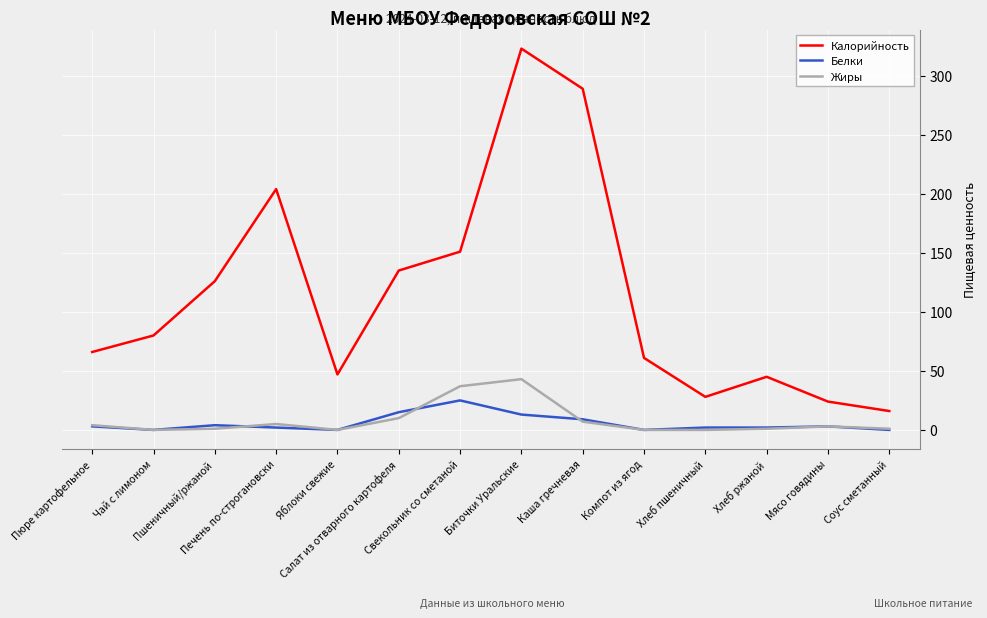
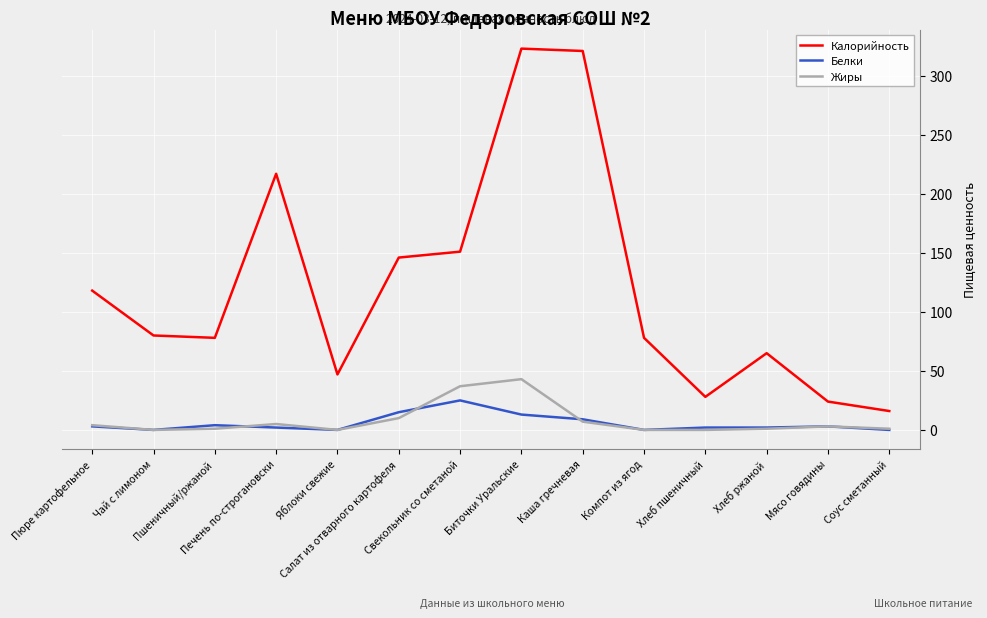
  {
    "Калорийность": {
-     "Пюре картофельное": 66,
+     "Пюре картофельное": 118,
      "Чай с лимоном": 80,
-     "Пшеничный/ржаной": 126,
-     "Печень по-строгановски": 204,
+     "Пшеничный/ржаной": 78,
+     "Печень по-строгановски": 217,
      "Яблоки свежие": 47,
-     "Салат из отварного картофеля": 135,
+     "Салат из отварного картофеля": 146,
      "Свекольник со сметаной": 151,
-     "Каша гречневая": 289,
-     "Компот из ягод": 61,
+     "Каша гречневая": 321,
+     "Компот из ягод": 78,
      "Хлеб пшеничный": 28,
-     "Хлеб ржаной": 45,
+     "Хлеб ржаной": 65,
      "Мясо говядины": 24,
      "Соус сметанный": 16
    },
    "Белки": {
      "Пшеничный/ржаной": 4,
      "Печень по-строгановски": 2,
      "Салат из отварного картофеля": 15,
      "Свекольник со сметаной": 25,
      "Биточки Уральские": 13
    },
    "Жиры": {
      "Пшеничный/ржаной": 1,
      "Печень по-строгановски": 5,
      "Салат из отварного картофеля": 10,
      "Свекольник со сметаной": 37,
      "Биточки Уральские": 43
    }
  }
